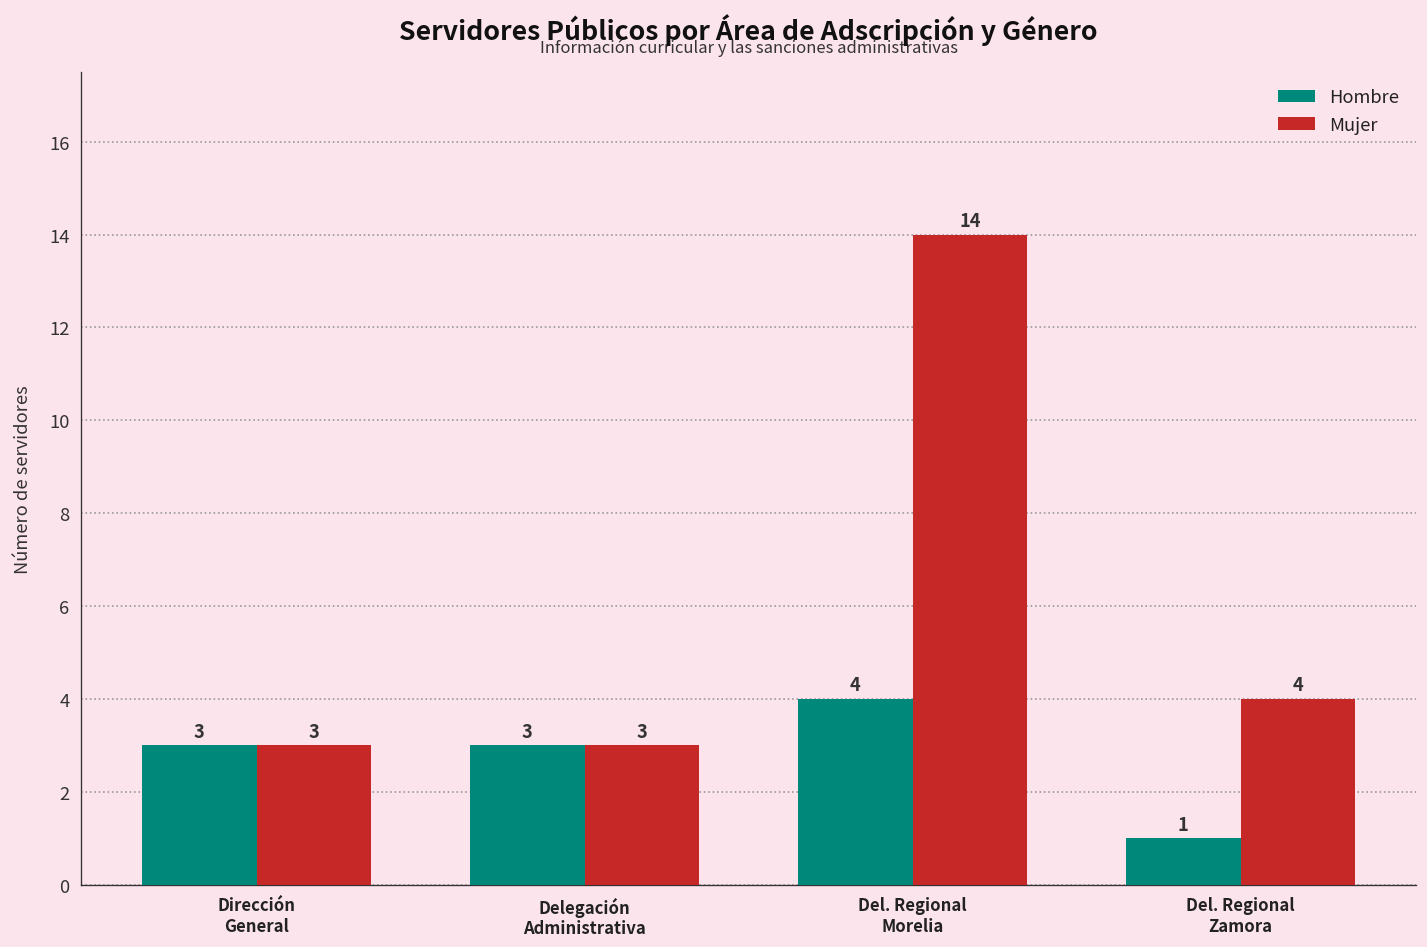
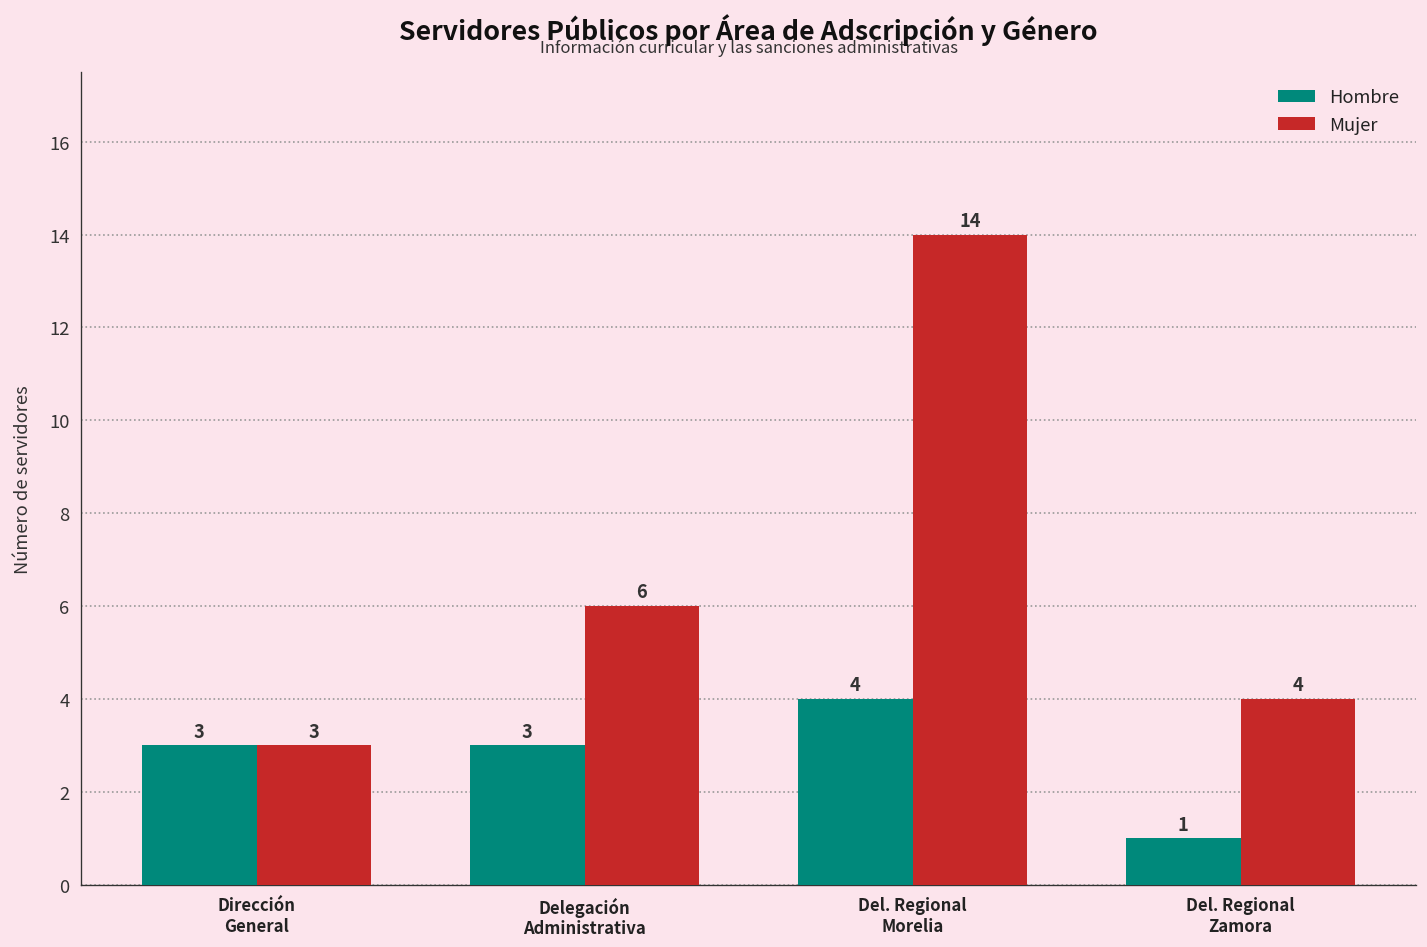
  {
    "Hombre": {
      "Dirección General": 3,
      "Delegación Administrativa": 3,
      "Del. Regional Morelia": 4,
      "Del. Regional Zamora": 1
    },
    "Mujer": {
      "Dirección General": 3,
-     "Delegación Administrativa": 3,
+     "Delegación Administrativa": 6,
      "Del. Regional Morelia": 14,
      "Del. Regional Zamora": 4
    }
  }
